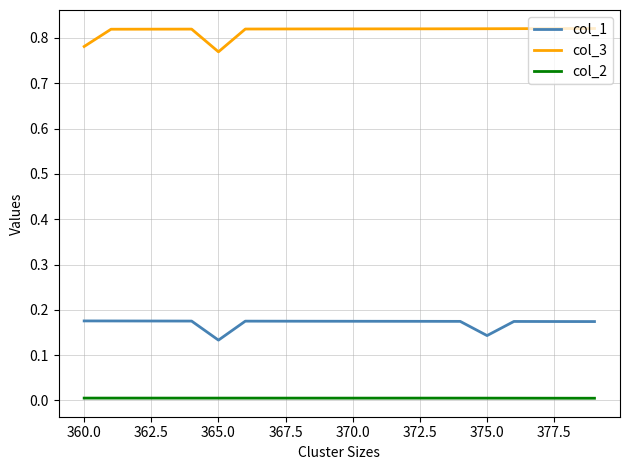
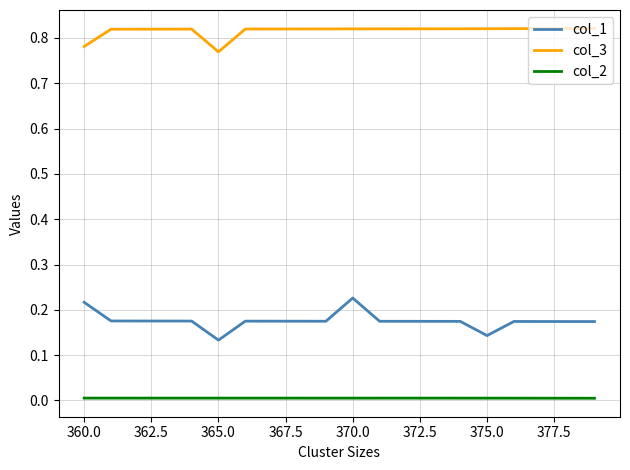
  {
    "col_1": {
-     "360.0": 0.18,
+     "360.0": 0.22,
      "365.0": 0.13,
-     "370.0": 0.17,
+     "370.0": 0.23,
      "375.0": 0.14
    },
    "col_3": {
      "360.0": 0.78,
      "365.0": 0.77,
      "370.0": 0.82,
      "375.0": 0.82
    },
    "col_2": {
      "360.0": 0.01,
      "365.0": 0.01,
      "370.0": 0.01,
      "375.0": 0.01
    }
  }
